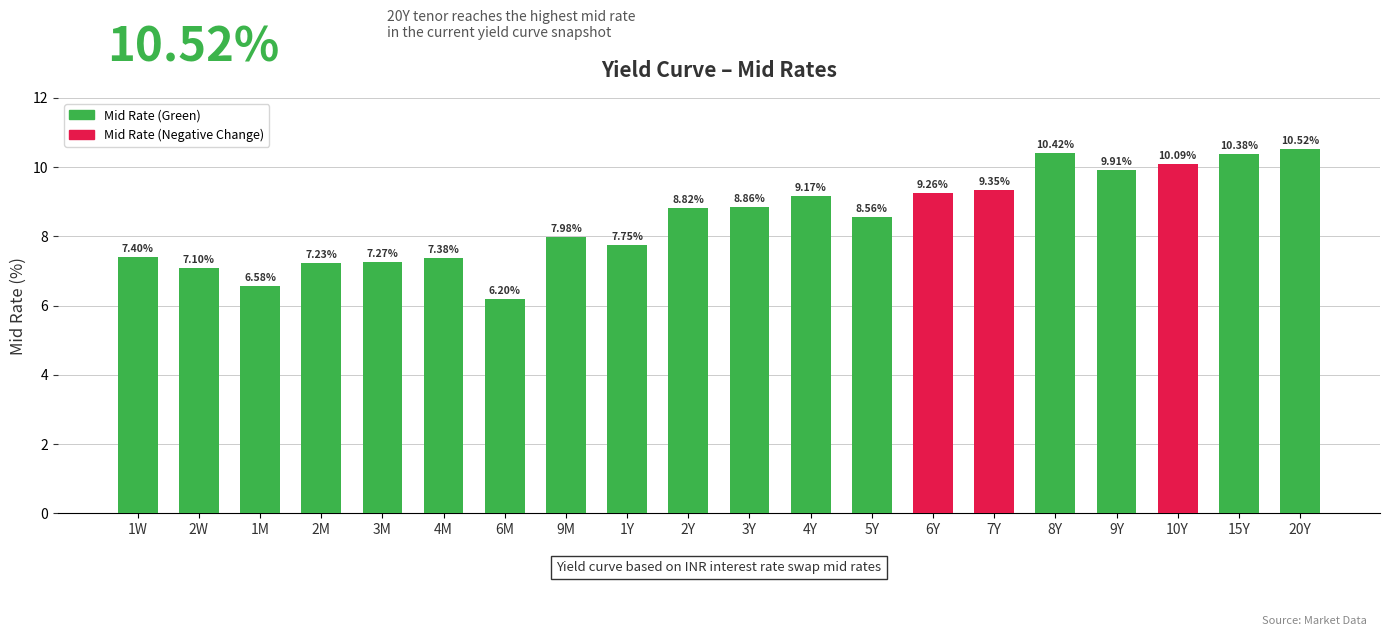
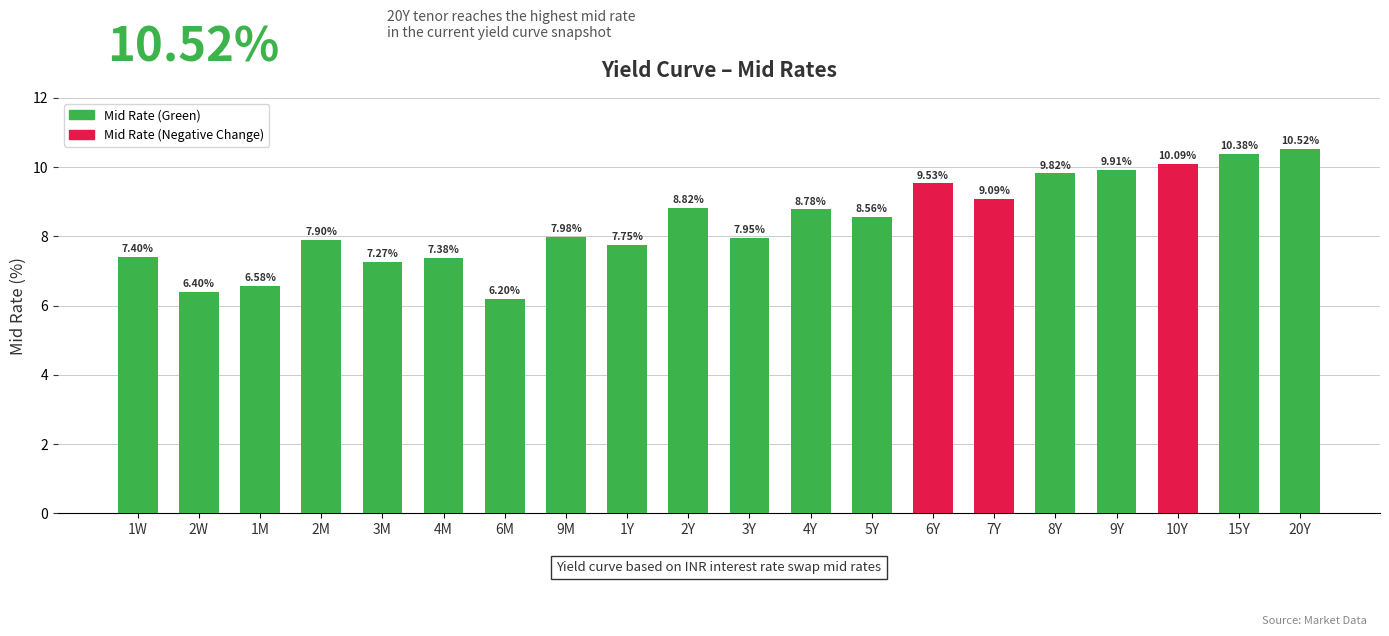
  {
    "1W": "7.40%",
-   "2W": "7.10%",
+   "2W": "6.40%",
    "1M": "6.58%",
-   "2M": "7.23%",
+   "2M": "7.90%",
    "3M": "7.27%",
    "4M": "7.38%",
    "6M": "6.20%",
    "9M": "7.98%",
    "1Y": "7.75%",
    "2Y": "8.82%",
-   "3Y": "8.86%",
-   "4Y": "9.17%",
+   "3Y": "7.95%",
+   "4Y": "8.78%",
    "5Y": "8.56%",
-   "6Y": "9.26%",
-   "7Y": "9.35%",
-   "8Y": "10.42%",
+   "6Y": "9.53%",
+   "7Y": "9.09%",
+   "8Y": "9.82%",
    "9Y": "9.91%",
    "10Y": "10.09%",
    "15Y": "10.38%",
    "20Y": "10.52%"
  }
